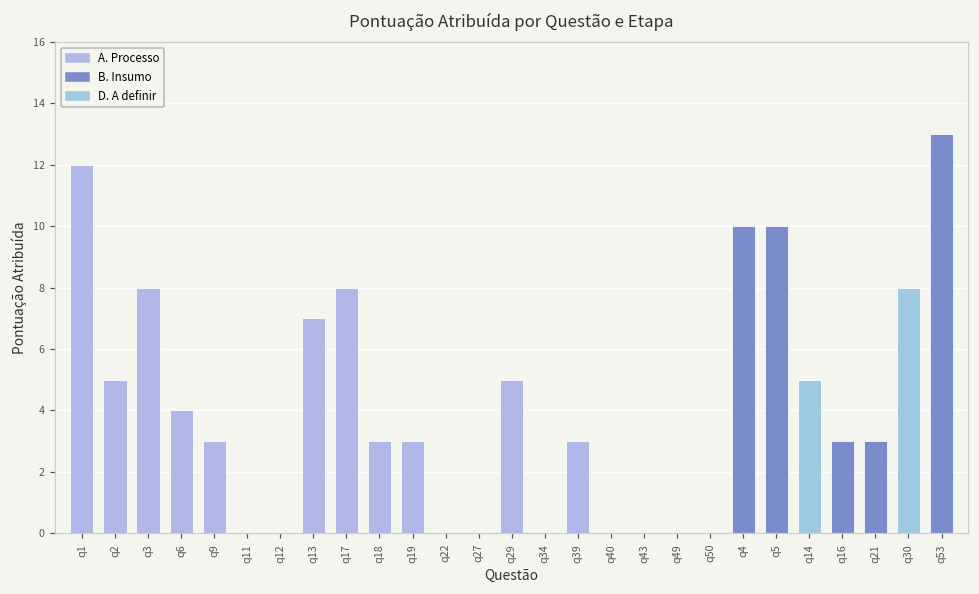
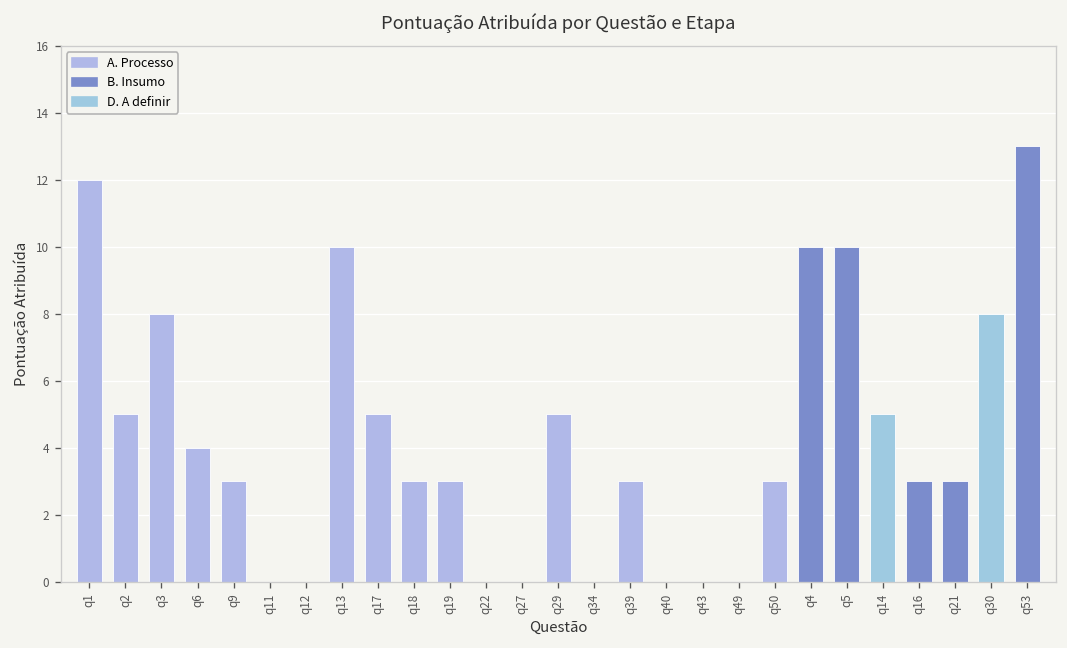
  {
    "q1": 12,
    "q2": 5,
    "q3": 8,
    "q6": 4,
    "q9": 3,
    "q11": 0,
    "q12": 0,
-   "q13": 7,
-   "q17": 8,
+   "q13": 10,
+   "q17": 5,
    "q18": 3,
    "q19": 3,
    "q22": 0,
    "q27": 0,
    "q29": 5,
    "q34": 0,
    "q39": 3,
    "q40": 0,
    "q43": 0,
    "q49": 0,
-   "q50": 0,
+   "q50": 3,
    "q4": 10,
    "q5": 10,
    "q14": 5,
    "q16": 3,
    "q21": 3,
    "q30": 8,
    "q53": 13
  }
